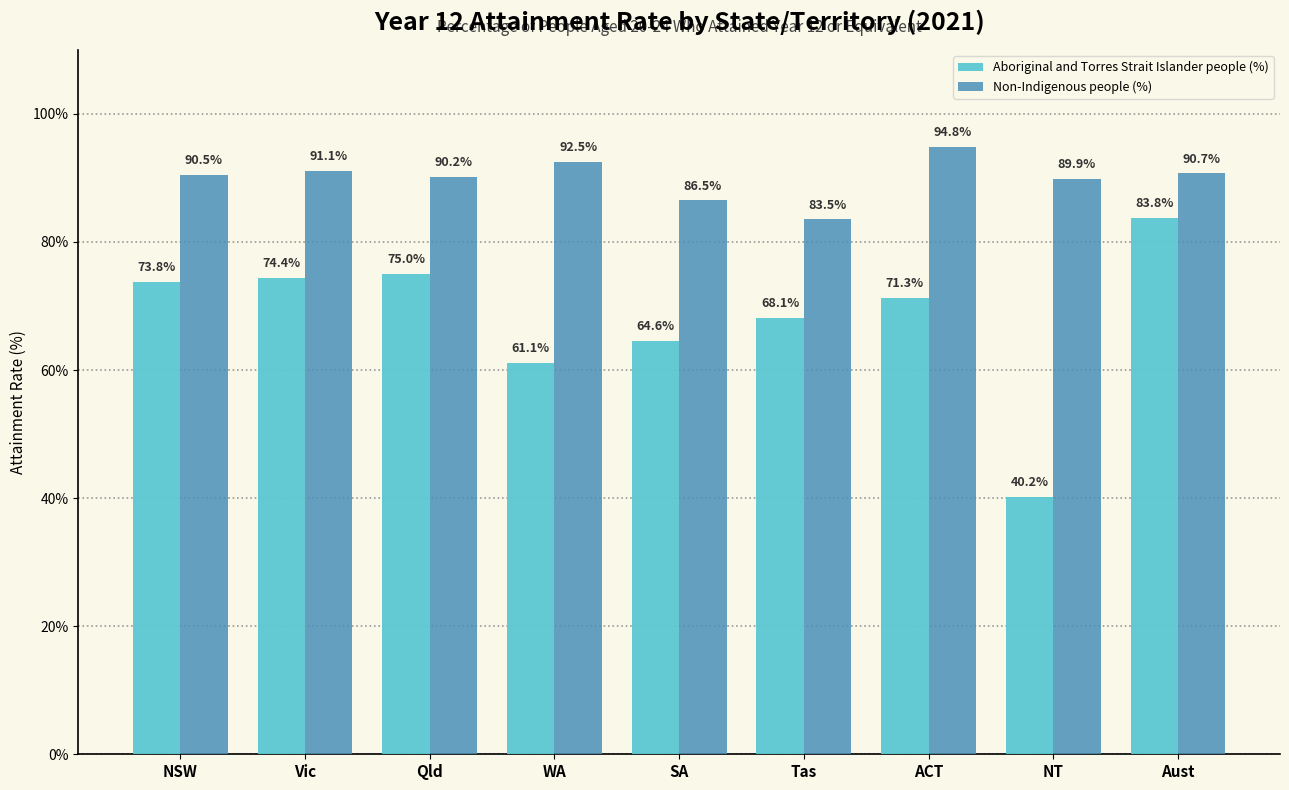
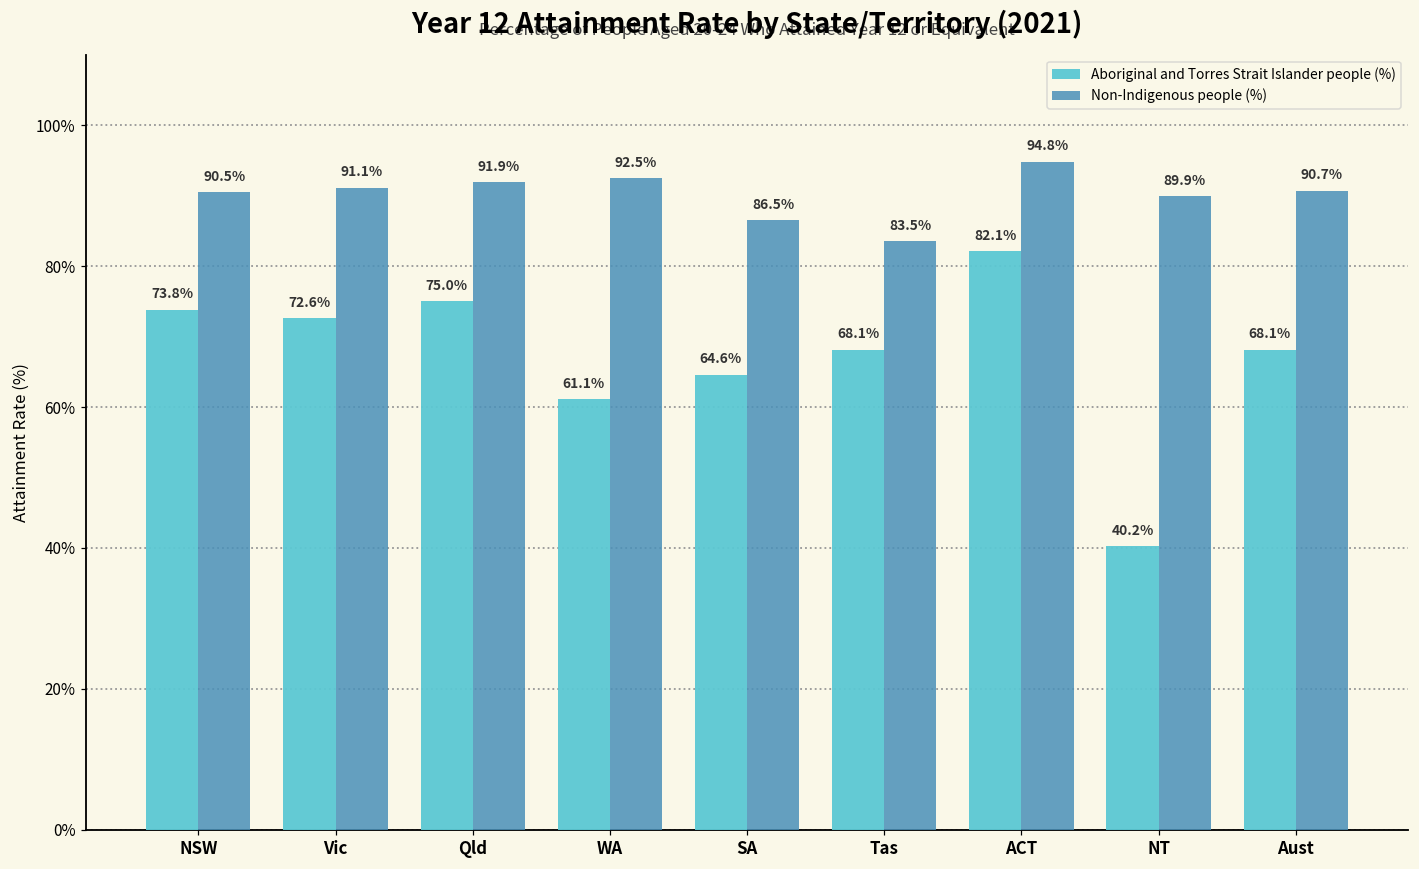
  {
    "Aboriginal and Torres Strait Islander people (%)": {
      "NSW": "73.8%",
-     "Vic": "74.4%",
+     "Vic": "72.6%",
      "Qld": "75.0%",
      "WA": "61.1%",
      "SA": "64.6%",
      "Tas": "68.1%",
-     "ACT": "71.3%",
+     "ACT": "82.1%",
      "NT": "40.2%",
-     "Aust": "83.8%"
+     "Aust": "68.1%"
    },
    "Non-Indigenous people (%)": {
      "NSW": "90.5%",
      "Vic": "91.1%",
-     "Qld": "90.2%",
+     "Qld": "91.9%",
      "WA": "92.5%",
      "SA": "86.5%",
      "Tas": "83.5%",
      "ACT": "94.8%",
      "NT": "89.9%",
      "Aust": "90.7%"
    }
  }
